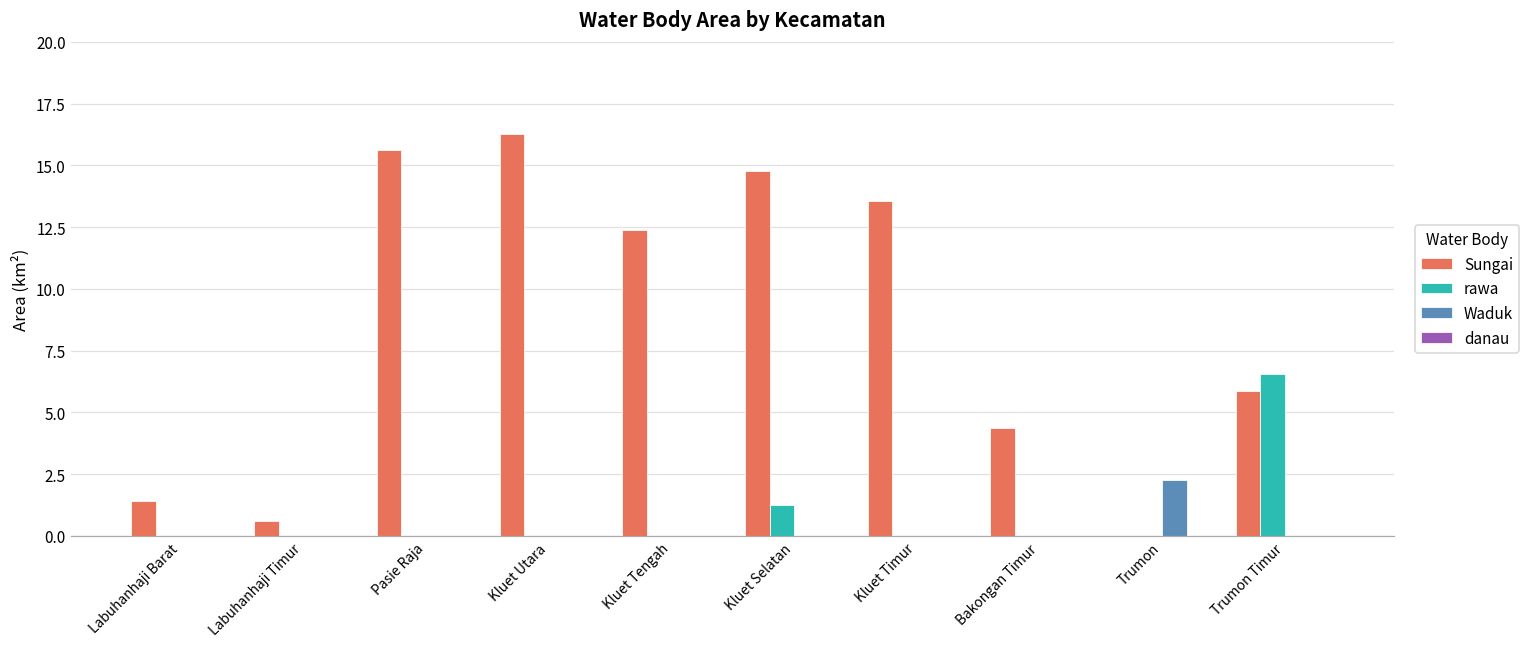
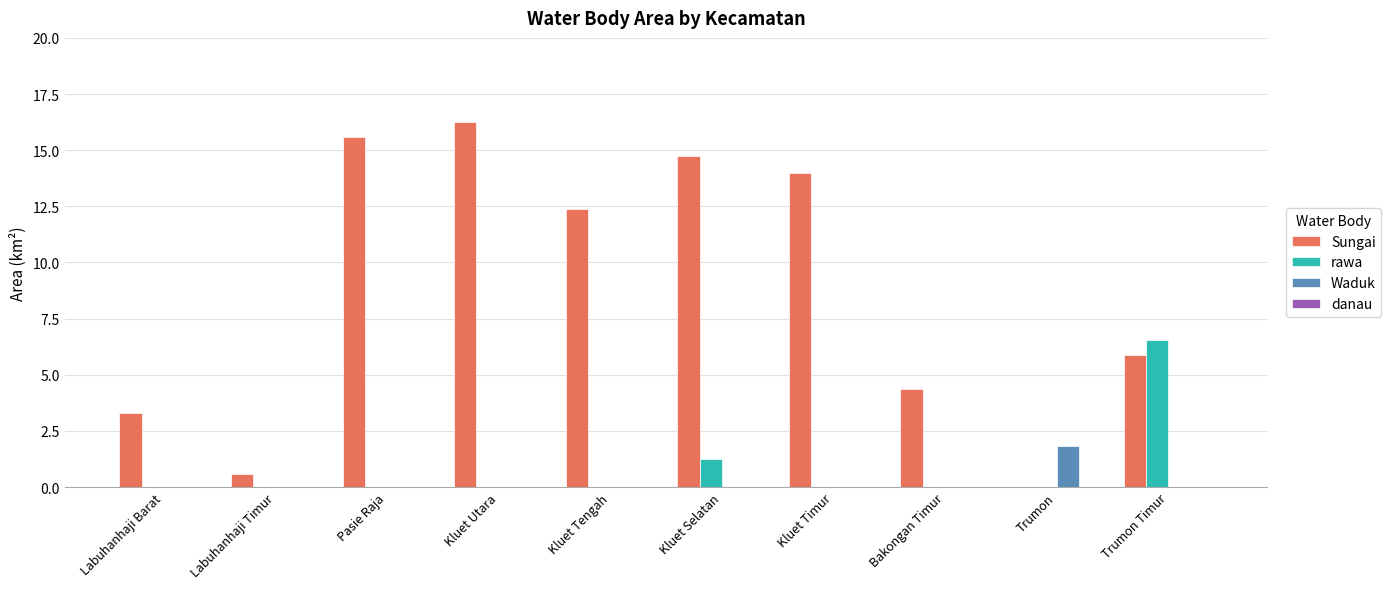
  {
    "Sungai": {
-     "Labuhanhaji Barat": 1.4,
+     "Labuhanhaji Barat": 3.3,
      "Labuhanhaji Timur": 0.6,
      "Pasie Raja": 15.6,
      "Kluet Utara": 16.3,
      "Kluet Tengah": 12.4,
      "Kluet Selatan": 14.8,
-     "Kluet Timur": 13.6,
+     "Kluet Timur": 14.0,
      "Bakongan Timur": 4.4,
      "Trumon": 0.0,
      "Trumon Timur": 5.9
    },
    "rawa": {
      "Labuhanhaji Barat": 0.0,
      "Labuhanhaji Timur": 0.0,
      "Pasie Raja": 0.0,
      "Kluet Utara": 0.0,
      "Kluet Tengah": 0.0,
      "Kluet Selatan": 1.3,
      "Kluet Timur": 0.0,
      "Bakongan Timur": 0.0,
      "Trumon": 0.0,
      "Trumon Timur": 6.6
    },
    "Waduk": {
      "Labuhanhaji Barat": 0.0,
      "Labuhanhaji Timur": 0.0,
      "Pasie Raja": 0.0,
      "Kluet Utara": 0.0,
      "Kluet Tengah": 0.0,
      "Kluet Selatan": 0.0,
      "Kluet Timur": 0.0,
      "Bakongan Timur": 0.0,
-     "Trumon": 2.3,
+     "Trumon": 1.8,
      "Trumon Timur": 0.0
    },
    "danau": {
      "Labuhanhaji Barat": 0.0,
      "Labuhanhaji Timur": 0.0,
      "Pasie Raja": 0.0,
      "Kluet Utara": 0.0,
      "Kluet Tengah": 0.0,
      "Kluet Selatan": 0.0,
      "Kluet Timur": 0.0,
      "Bakongan Timur": 0.0,
      "Trumon": 0.0,
      "Trumon Timur": 0.0
    }
  }
